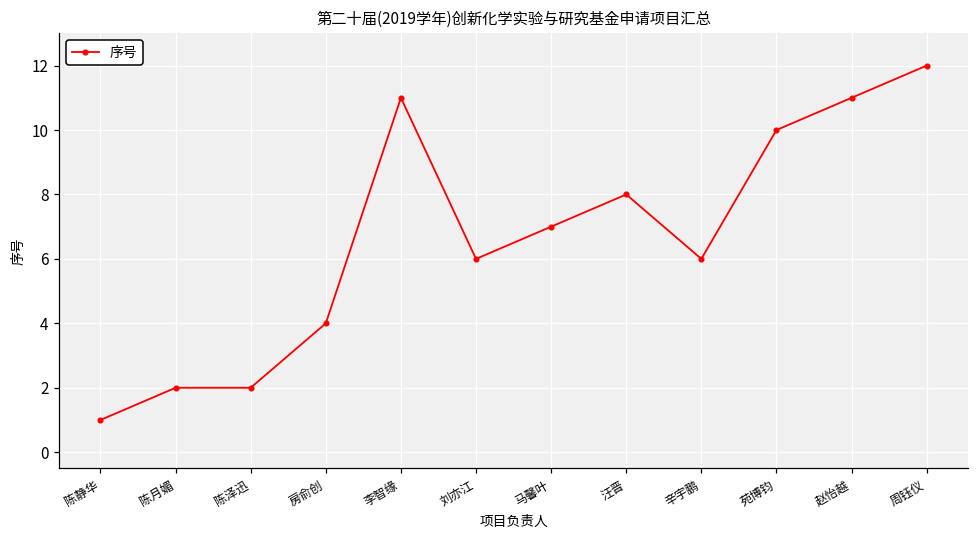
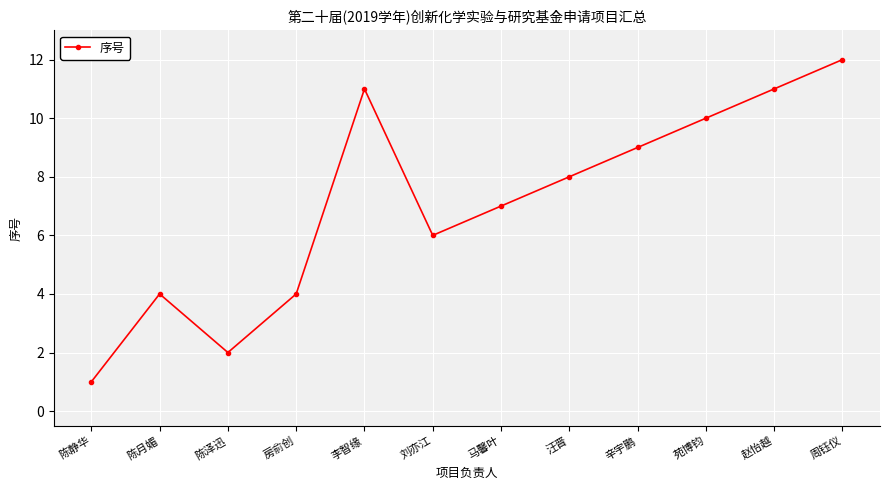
  {
    "陈静华": 1,
-   "陈月媚": 2,
+   "陈月媚": 4,
    "陈泽迅": 2,
    "房俞创": 4,
    "李智缘": 11,
    "刘亦江": 6,
    "马馨叶": 7,
    "汪晋": 8,
-   "辛宇鹏": 6,
+   "辛宇鹏": 9,
    "苑博钧": 10,
    "赵怡越": 11,
    "周钰仪": 12
  }
